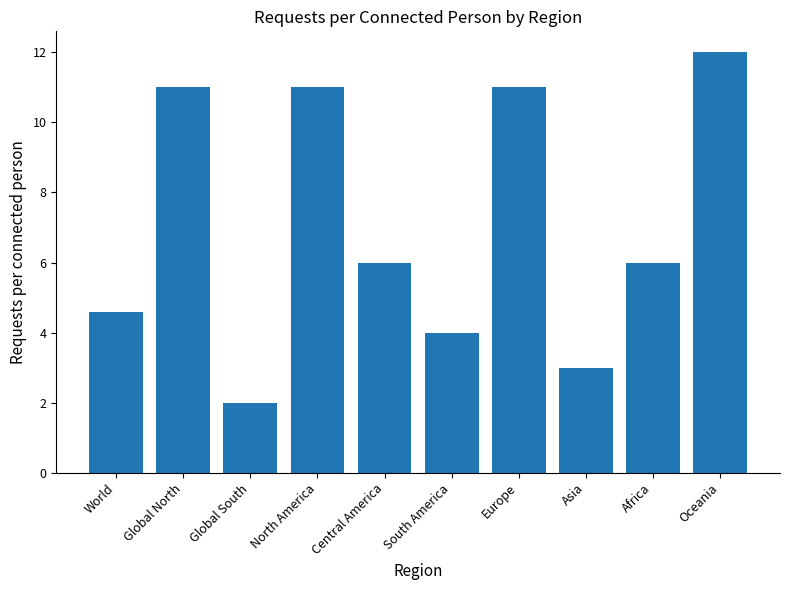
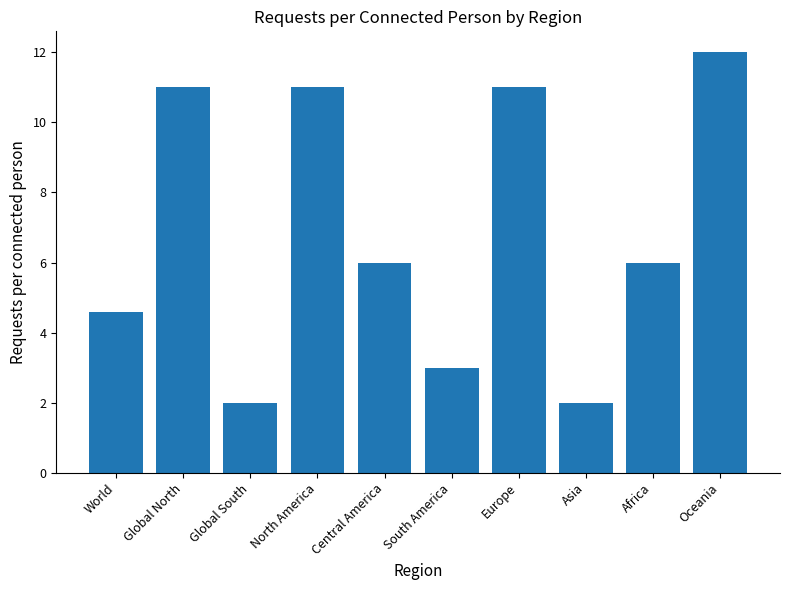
  {
    "World": 4.6,
    "Global North": 11,
    "Global South": 2,
    "North America": 11,
    "Central America": 6,
-   "South America": 4,
+   "South America": 3,
    "Europe": 11,
-   "Asia": 3,
+   "Asia": 2,
    "Africa": 6,
    "Oceania": 12
  }
